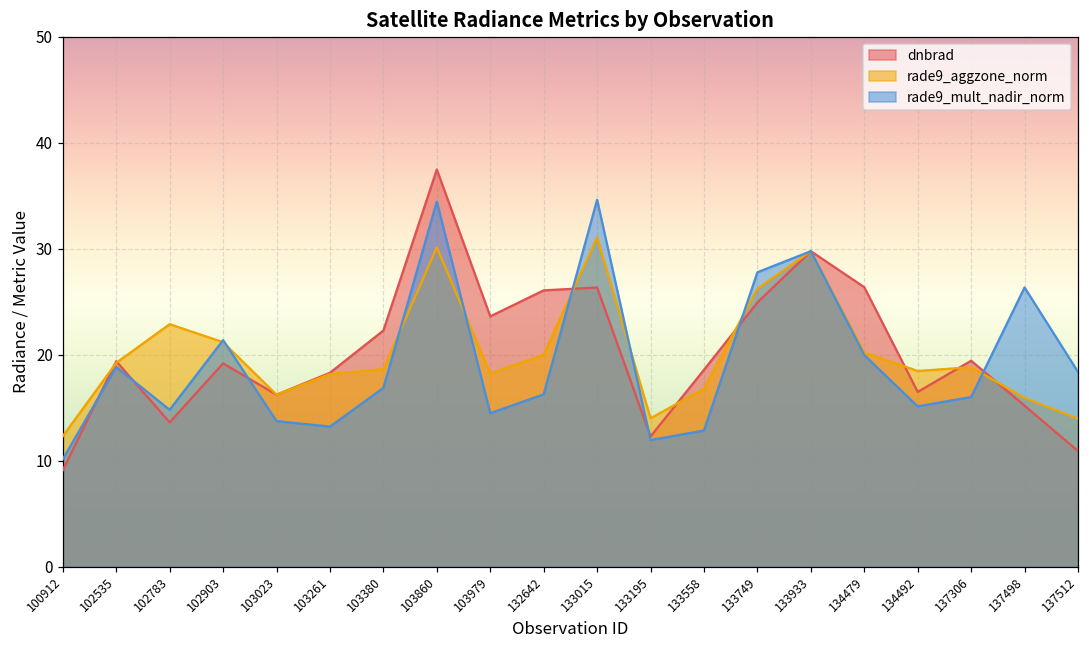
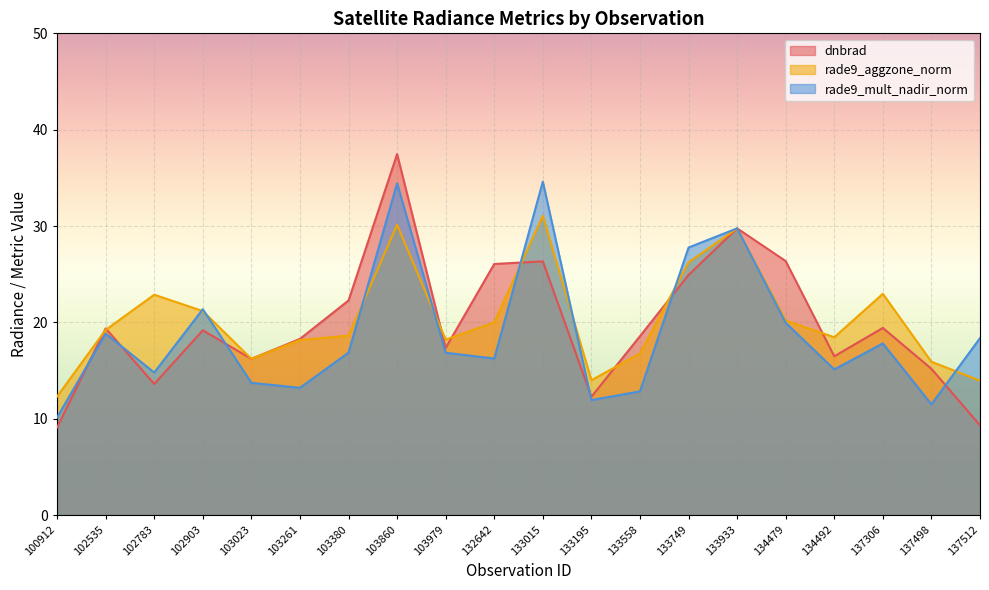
  {
    "dnbrad": {
      "100912": 9,
      "102783": 14,
      "102903": 19,
      "103380": 22,
      "103860": 37,
-     "103979": 24,
+     "103979": 17,
      "132642": 26,
      "133015": 26,
      "133195": 12,
      "133558": 19,
      "133749": 25,
      "134479": 26,
      "134492": 16,
      "137306": 19,
      "137498": 15,
-     "137512": 11
+     "137512": 9
    },
    "rade9_aggzone_norm": {
      "100912": 12,
      "102783": 23,
      "103380": 19,
      "103860": 30,
      "103979": 18,
      "132642": 20,
      "133015": 31,
      "133195": 14,
      "133558": 17,
      "133749": 26,
      "134492": 18,
-     "137306": 19,
+     "137306": 23,
      "137498": 16,
      "137512": 14
    },
    "rade9_mult_nadir_norm": {
      "100912": 10,
      "102535": 19,
      "102783": 15,
      "103023": 14,
      "103261": 13,
      "103380": 17,
      "103860": 34,
-     "103979": 14,
+     "103979": 17,
      "132642": 16,
      "133015": 35,
      "133195": 12,
      "133558": 13,
      "133749": 28,
      "134492": 15,
-     "137306": 16,
-     "137498": 26,
+     "137306": 18,
+     "137498": 11,
      "137512": 18
    }
  }
